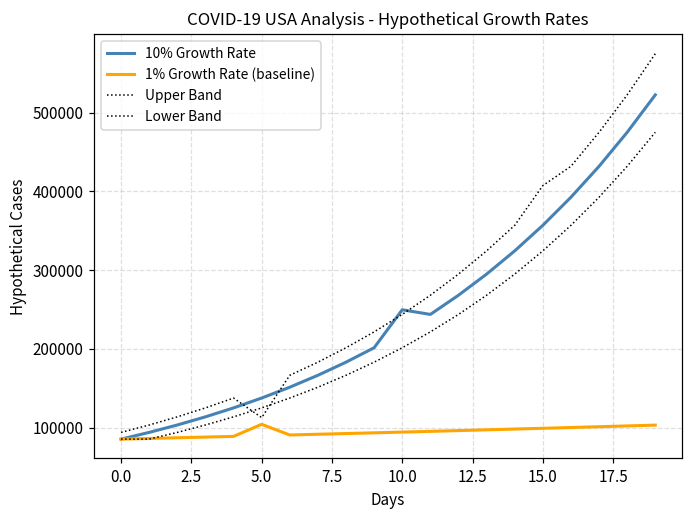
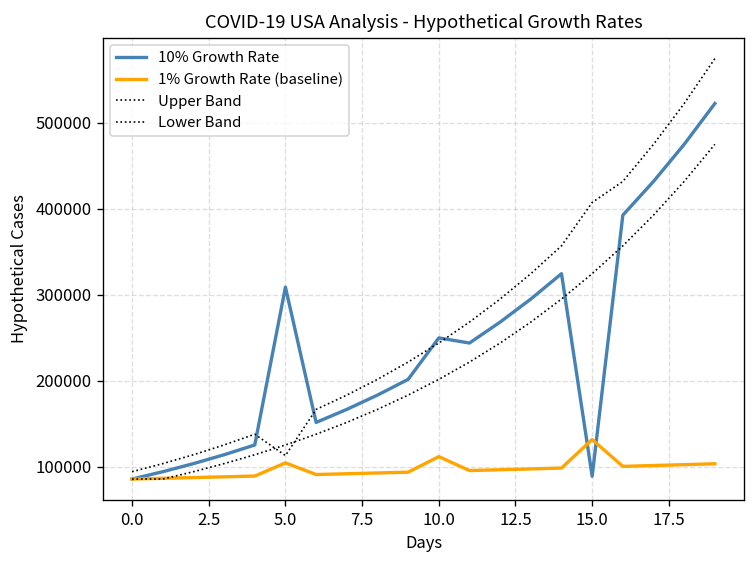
  {
    "10% Growth Rate": {
-     "5.0": 140000,
+     "5.0": 310000,
      "10.0": 250000,
-     "15.0": 360000
+     "15.0": 90000
    },
    "1% Growth Rate (baseline)": {
      "5.0": 100000,
-     "10.0": 90000,
-     "15.0": 100000
+     "10.0": 110000,
+     "15.0": 130000
    }
  }
